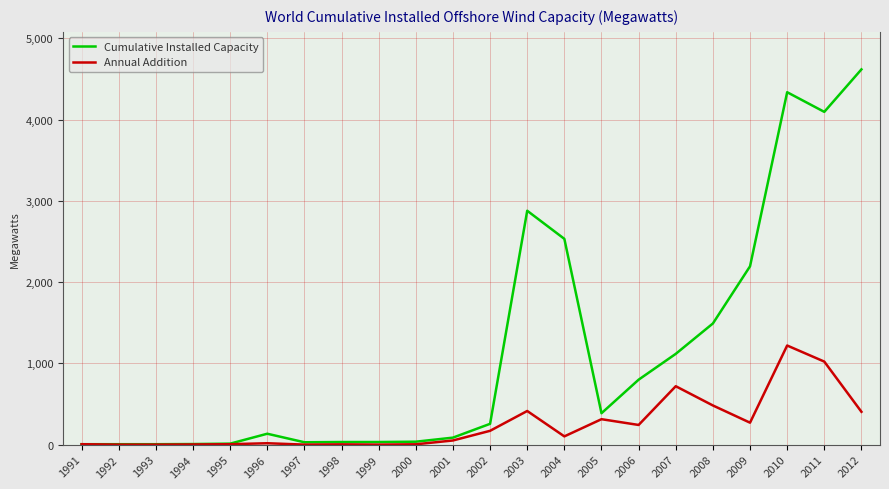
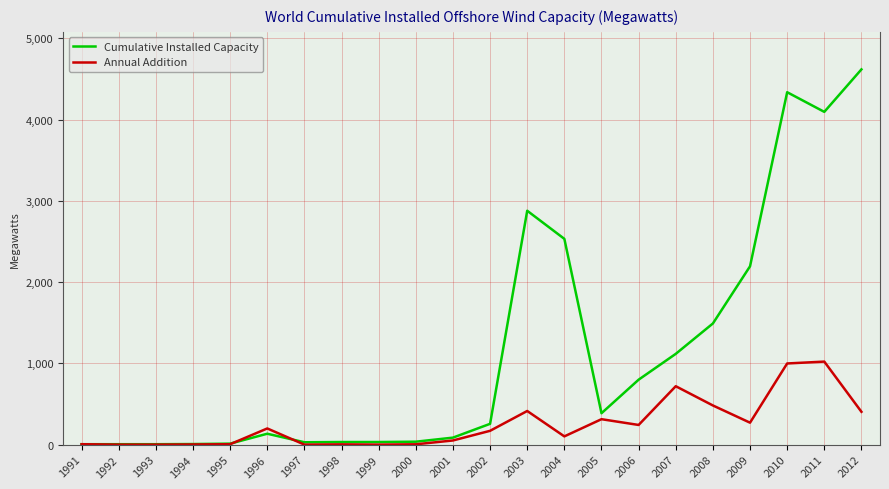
  {
    "Cumulative Installed Capacity": {
      "1996": "100",
      "1999": "0",
      "2000": "0",
      "2001": "100",
      "2002": "300",
      "2003": "2,900",
      "2004": "2,500",
      "2005": "400",
      "2006": "800",
      "2007": "1,100",
      "2008": "1,500",
      "2009": "2,200",
      "2010": "4,300",
      "2011": "4,100",
      "2012": "4,600"
    },
    "Annual Addition": {
-     "1996": "0",
+     "1996": "200",
      "1999": "0",
      "2000": "0",
      "2001": "100",
      "2002": "200",
      "2003": "400",
      "2004": "100",
      "2005": "300",
      "2006": "200",
      "2007": "700",
      "2008": "500",
      "2009": "300",
-     "2010": "1,200",
+     "2010": "1,000",
      "2011": "1,000",
      "2012": "400"
    }
  }
